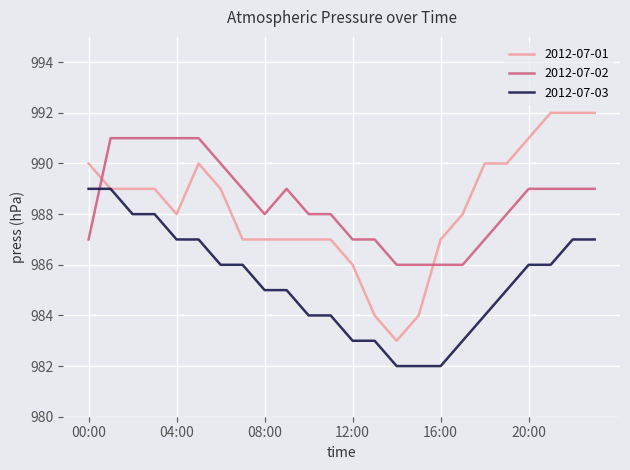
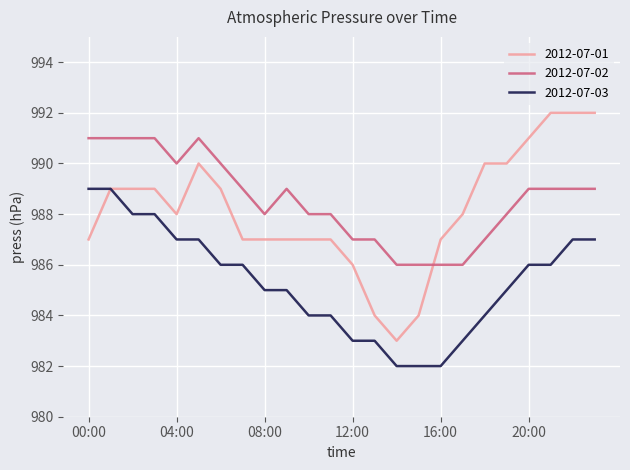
  {
    "2012-07-01": {
-     "00:00": 990,
+     "00:00": 987,
      "04:00": 988,
      "08:00": 987,
      "12:00": 986,
      "16:00": 987,
      "20:00": 991
    },
    "2012-07-02": {
-     "00:00": 987,
-     "04:00": 991,
+     "00:00": 991,
+     "04:00": 990,
      "08:00": 988,
      "12:00": 987,
      "16:00": 986,
      "20:00": 989
    },
    "2012-07-03": {
      "00:00": 989,
      "04:00": 987,
      "08:00": 985,
      "12:00": 983,
      "16:00": 982,
      "20:00": 986
    }
  }
